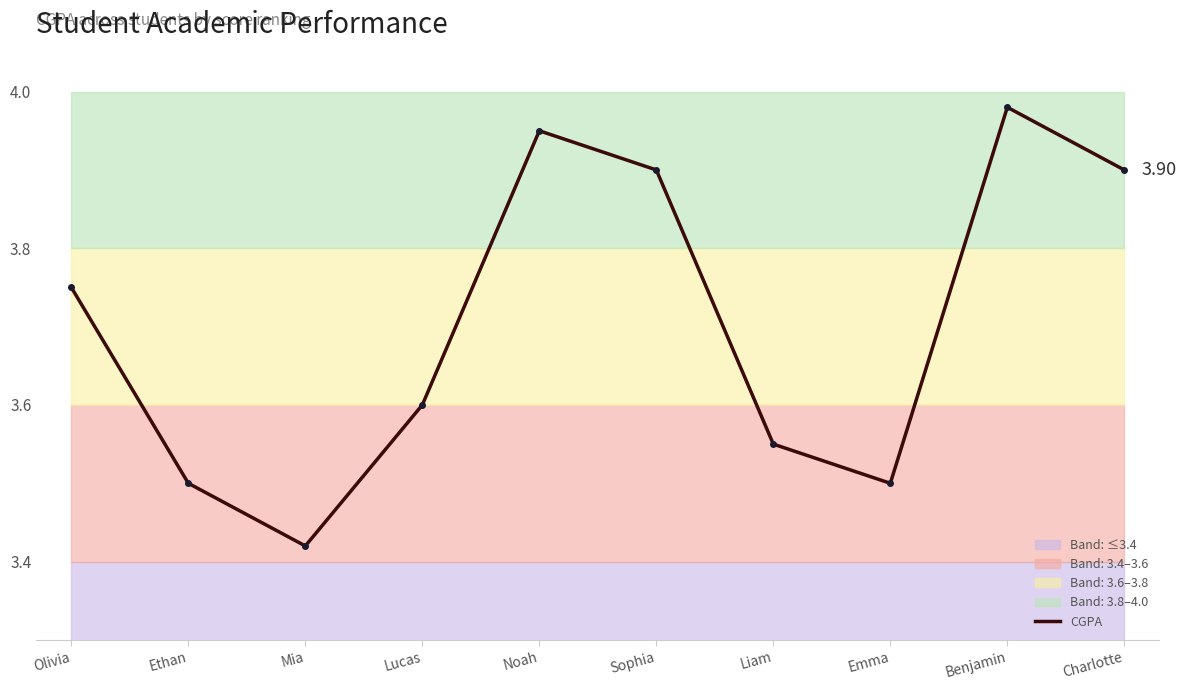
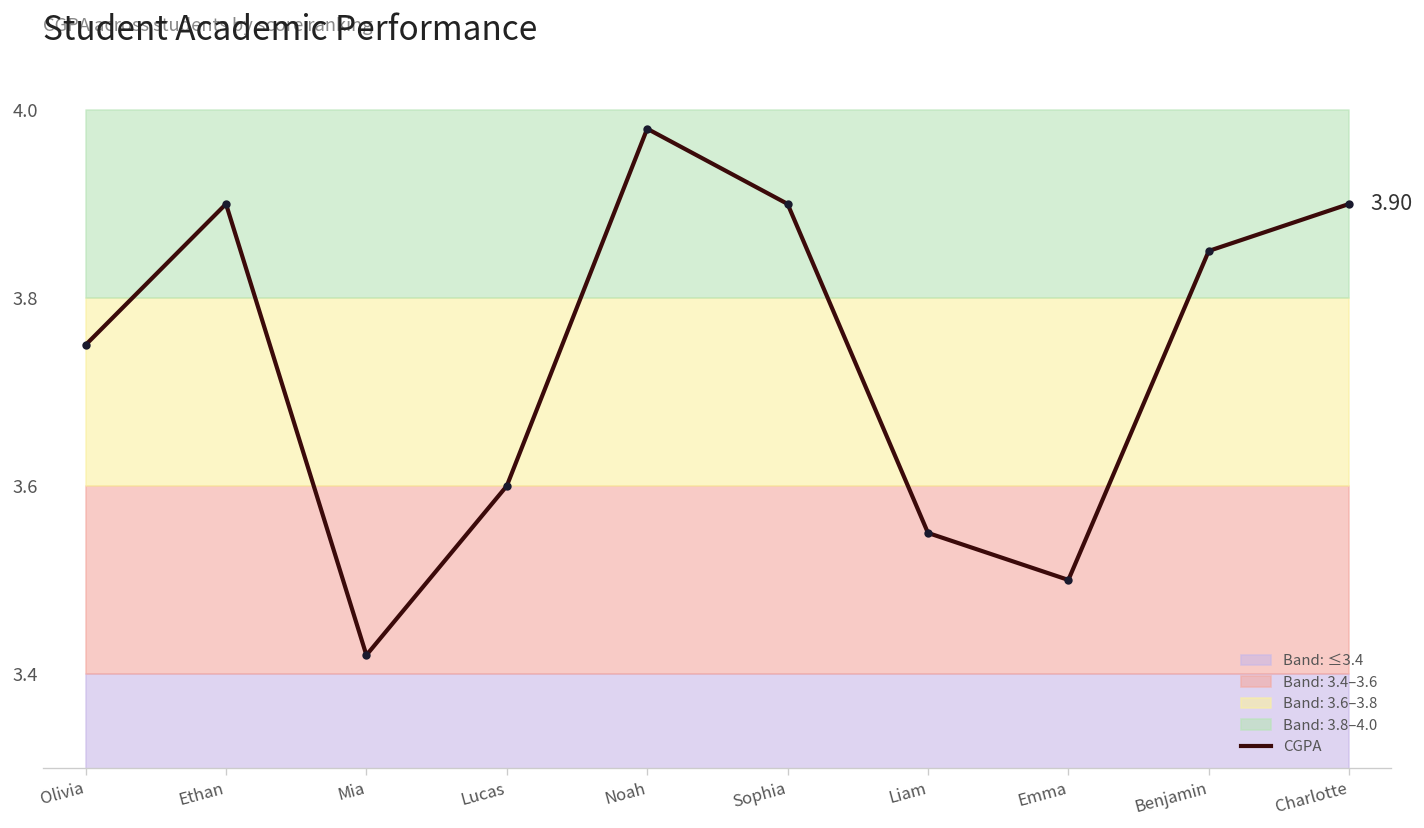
  {
    "CGPA": {
      "Olivia": 3.75,
-     "Ethan": 3.5,
+     "Ethan": 3.9,
      "Mia": 3.42,
-     "Noah": 3.95,
+     "Noah": 3.98,
      "Sophia": 3.90,
      "Liam": 3.55,
      "Emma": 3.50,
-     "Benjamin": 3.98
+     "Benjamin": 3.85
    },
    "Band: ≤3.4": {
      "Olivia": 3.40,
      "Ethan": 3.40,
      "Mia": 3.40,
      "Lucas": 3.40,
      "Noah": 3.40,
      "Sophia": 3.40,
      "Liam": 3.40,
      "Emma": 3.40,
      "Benjamin": 3.40,
      "Charlotte": 3.40
    }
  }
